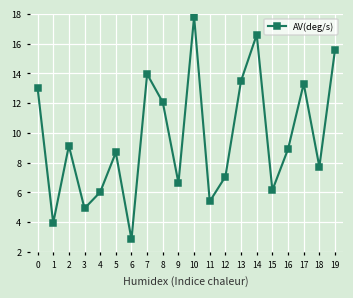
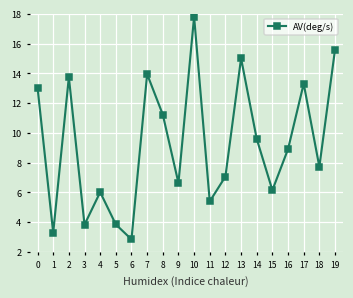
  {
    "0": 13.1,
-   "1": 3.9,
-   "2": 9.1,
-   "3": 4.9,
+   "1": 3.3,
+   "2": 13.7,
+   "3": 3.8,
    "4": 6.0,
-   "5": 8.7,
+   "5": 3.8,
    "6": 2.8,
    "7": 14.0,
-   "8": 12.1,
+   "8": 11.2,
    "9": 6.6,
    "10": 17.8,
    "11": 5.4,
    "12": 7.1,
-   "13": 13.5,
-   "14": 16.6,
+   "13": 15.0,
+   "14": 9.6,
    "15": 6.1,
    "16": 8.9,
    "17": 13.3,
    "18": 7.7,
    "19": 15.6
  }
